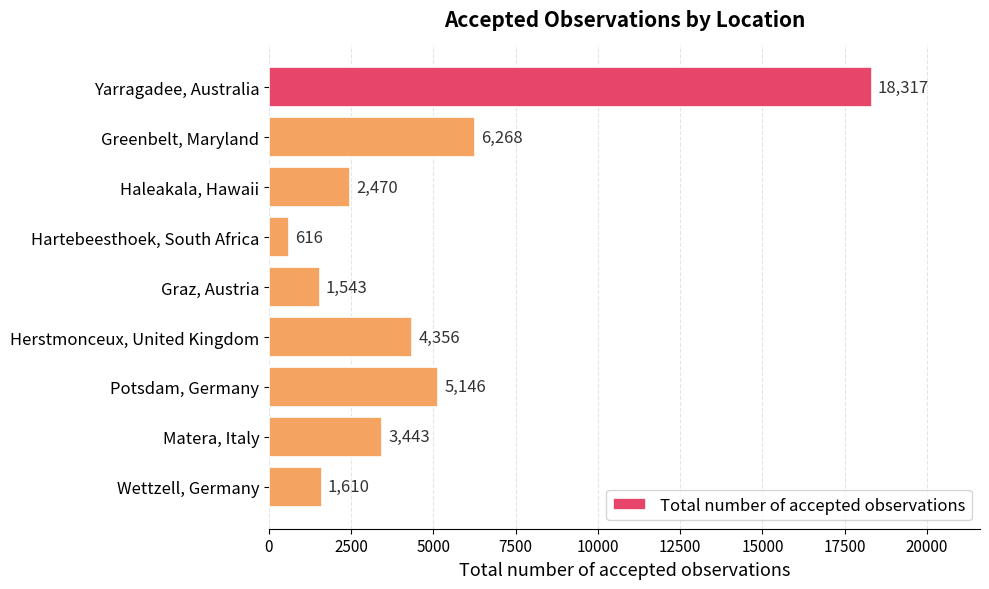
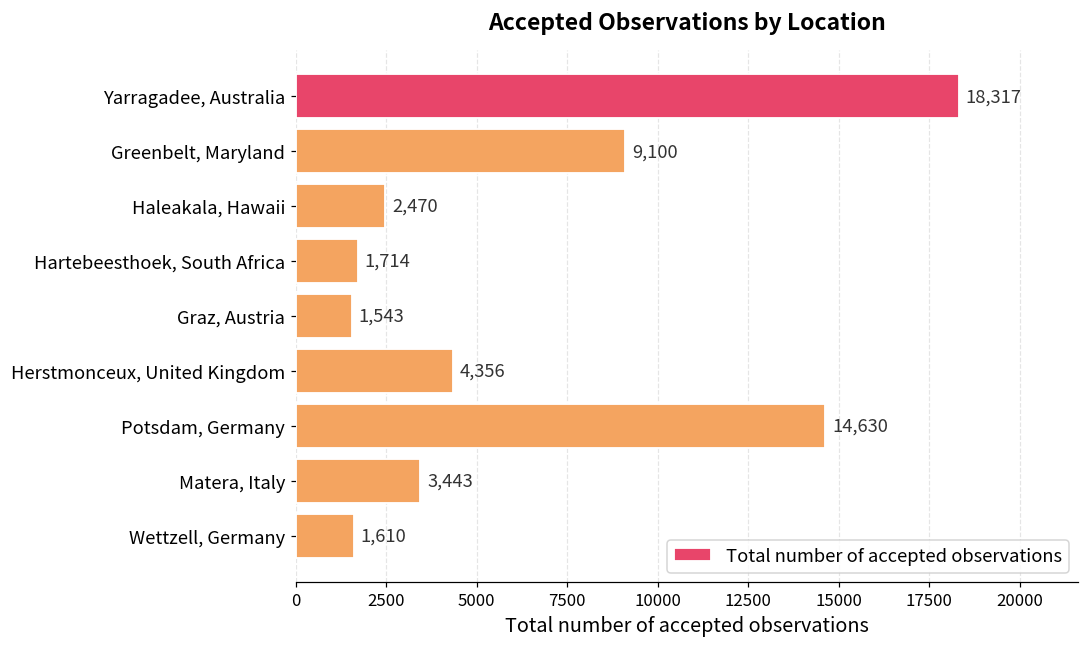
  {
    "Yarragadee, Australia": "18,317",
-   "Greenbelt, Maryland": "6,268",
+   "Greenbelt, Maryland": "9,100",
    "Haleakala, Hawaii": "2,470",
-   "Hartebeesthoek, South Africa": "616",
+   "Hartebeesthoek, South Africa": "1,714",
    "Graz, Austria": "1,543",
    "Herstmonceux, United Kingdom": "4,356",
-   "Potsdam, Germany": "5,146",
+   "Potsdam, Germany": "14,630",
    "Matera, Italy": "3,443",
    "Wettzell, Germany": "1,610"
  }
